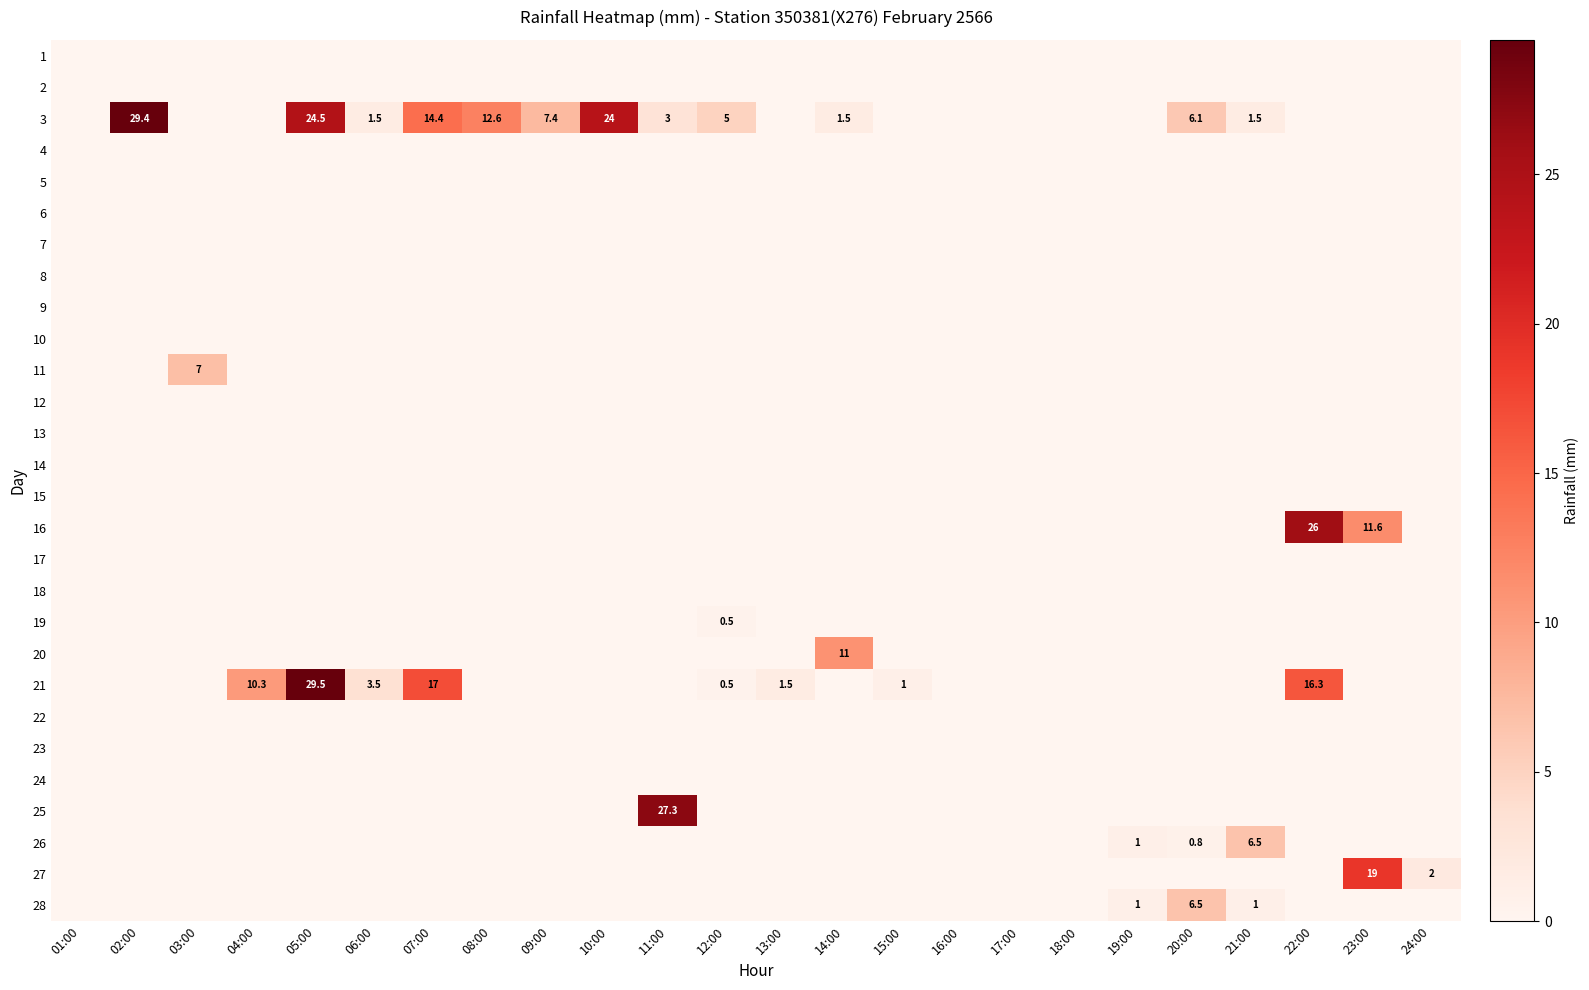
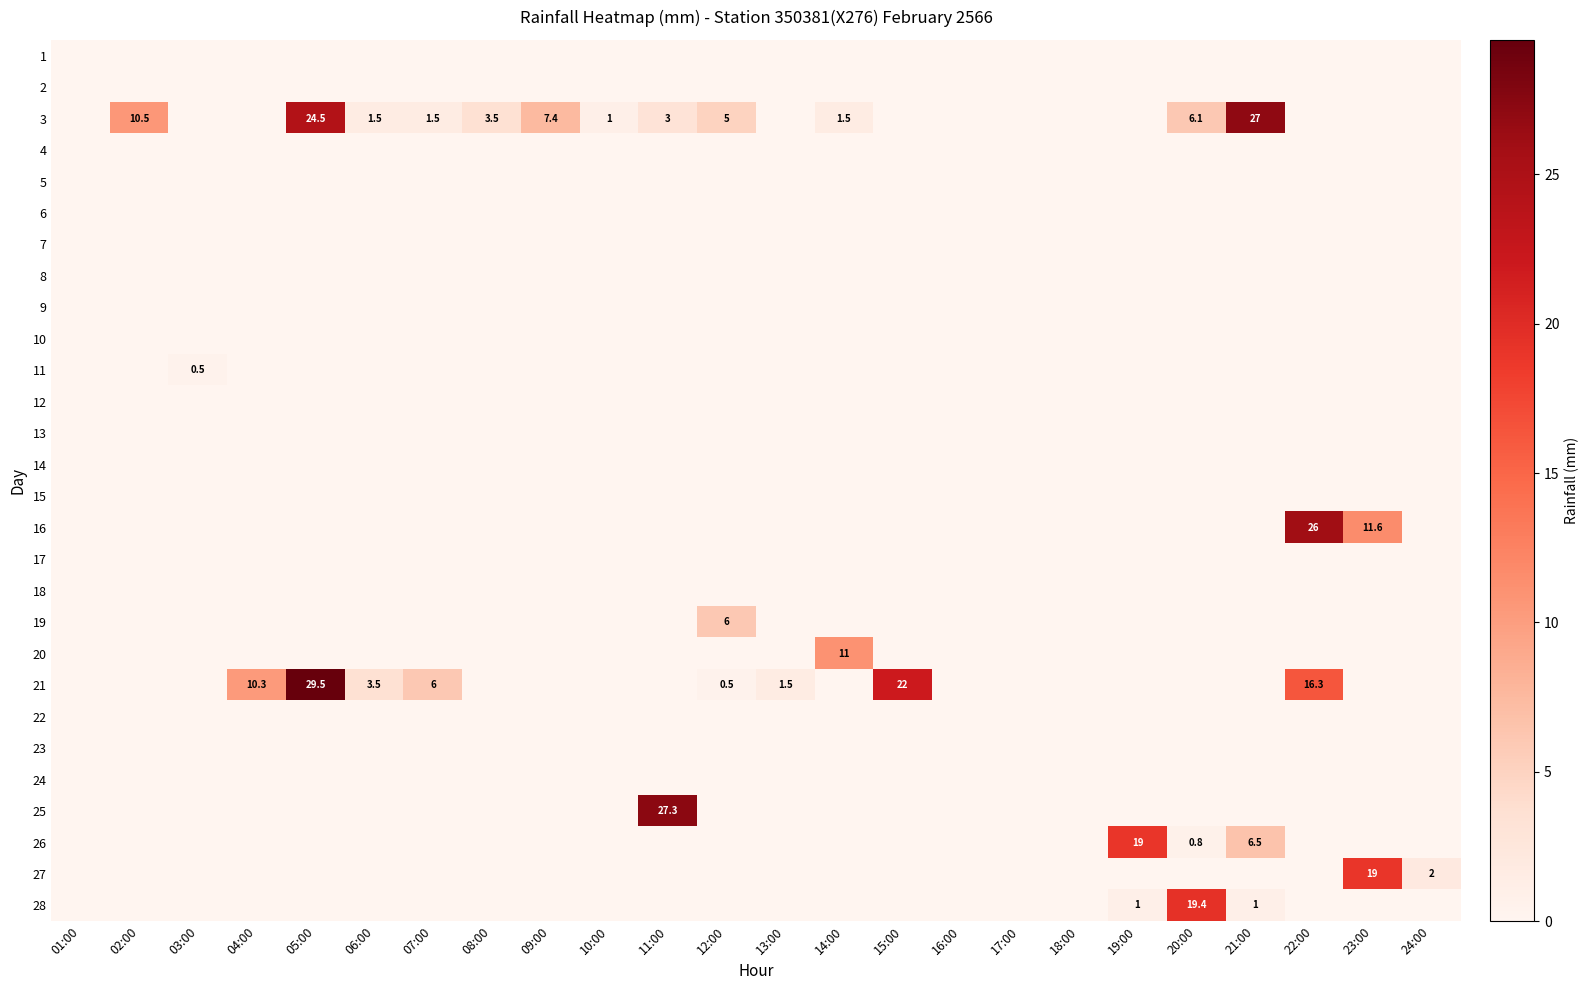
  {
    "3": {
-     "02:00": 29.4,
+     "02:00": 10.5,
      "05:00": 24.5,
      "06:00": 1.5,
-     "07:00": 14.4,
-     "08:00": 12.6,
+     "07:00": 1.5,
+     "08:00": 3.5,
      "09:00": 7.4,
-     "10:00": 24,
+     "10:00": 1,
      "11:00": 3,
      "12:00": 5,
      "14:00": 1.5,
      "20:00": 6.1,
-     "21:00": 1.5
+     "21:00": 27
    },
    "11": {
-     "03:00": 7
+     "03:00": 0.5
    },
    "16": {
      "22:00": 26,
      "23:00": 11.6
    },
    "19": {
-     "12:00": 0.5
+     "12:00": 6
    },
    "20": {
      "14:00": 11
    },
    "21": {
      "04:00": 10.3,
      "05:00": 29.5,
      "06:00": 3.5,
-     "07:00": 17,
+     "07:00": 6,
      "12:00": 0.5,
      "13:00": 1.5,
-     "15:00": 1,
+     "15:00": 22,
      "22:00": 16.3
    },
    "25": {
      "11:00": 27.3
    },
    "26": {
-     "19:00": 1,
+     "19:00": 19,
      "20:00": 0.8,
      "21:00": 6.5
    },
    "27": {
      "23:00": 19,
      "24:00": 2
    },
    "28": {
      "19:00": 1,
-     "20:00": 6.5,
+     "20:00": 19.4,
      "21:00": 1
    }
  }
